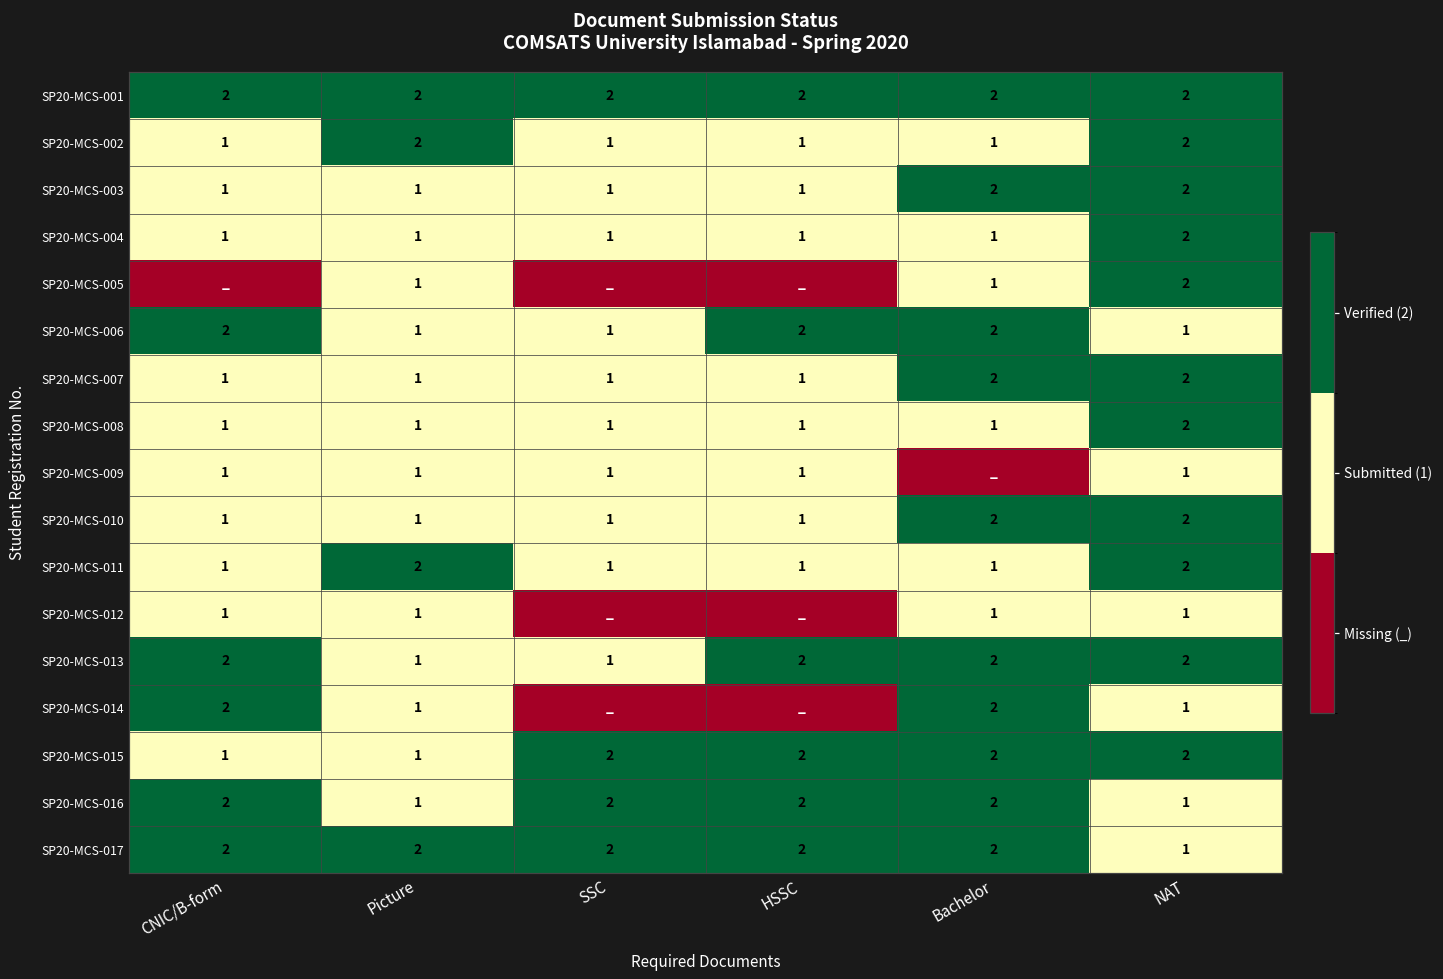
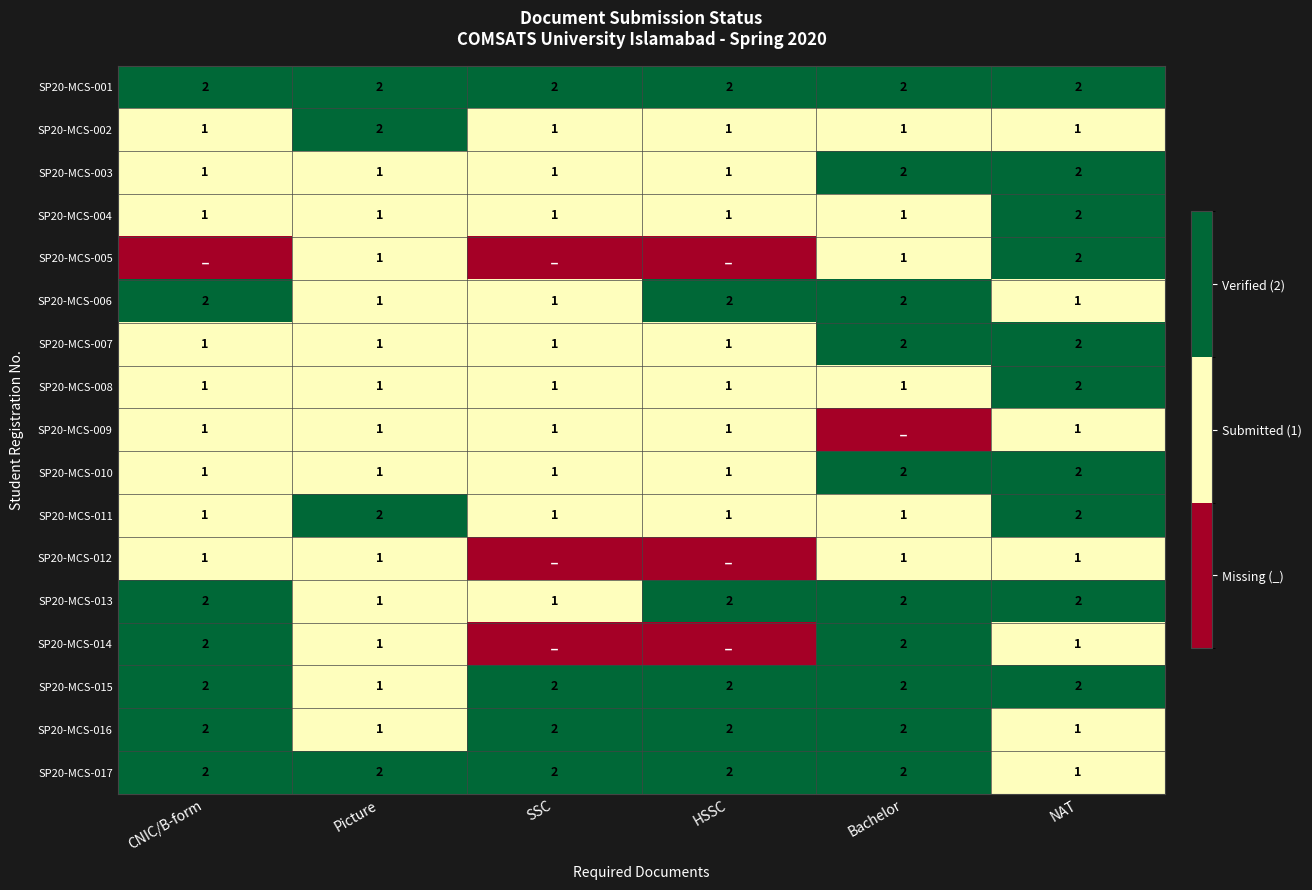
  {
    "SP20-MCS-001": {
      "CNIC/B-form": 2,
      "Picture": 2,
      "SSC": 2,
      "HSSC": 2,
      "Bachelor": 2,
      "NAT": 2
    },
    "SP20-MCS-002": {
      "CNIC/B-form": 1,
      "Picture": 2,
      "SSC": 1,
      "HSSC": 1,
      "Bachelor": 1,
-     "NAT": 2
+     "NAT": 1
    },
    "SP20-MCS-003": {
      "CNIC/B-form": 1,
      "Picture": 1,
      "SSC": 1,
      "HSSC": 1,
      "Bachelor": 2,
      "NAT": 2
    },
    "SP20-MCS-004": {
      "CNIC/B-form": 1,
      "Picture": 1,
      "SSC": 1,
      "HSSC": 1,
      "Bachelor": 1,
      "NAT": 2
    },
    "SP20-MCS-005": {
      "Picture": 1,
      "Bachelor": 1,
      "NAT": 2
    },
    "SP20-MCS-006": {
      "CNIC/B-form": 2,
      "Picture": 1,
      "SSC": 1,
      "HSSC": 2,
      "Bachelor": 2,
      "NAT": 1
    },
    "SP20-MCS-007": {
      "CNIC/B-form": 1,
      "Picture": 1,
      "SSC": 1,
      "HSSC": 1,
      "Bachelor": 2,
      "NAT": 2
    },
    "SP20-MCS-008": {
      "CNIC/B-form": 1,
      "Picture": 1,
      "SSC": 1,
      "HSSC": 1,
      "Bachelor": 1,
      "NAT": 2
    },
    "SP20-MCS-009": {
      "CNIC/B-form": 1,
      "Picture": 1,
      "SSC": 1,
      "HSSC": 1,
      "NAT": 1
    },
    "SP20-MCS-010": {
      "CNIC/B-form": 1,
      "Picture": 1,
      "SSC": 1,
      "HSSC": 1,
      "Bachelor": 2,
      "NAT": 2
    },
    "SP20-MCS-011": {
      "CNIC/B-form": 1,
      "Picture": 2,
      "SSC": 1,
      "HSSC": 1,
      "Bachelor": 1,
      "NAT": 2
    },
    "SP20-MCS-012": {
      "CNIC/B-form": 1,
      "Picture": 1,
      "Bachelor": 1,
      "NAT": 1
    },
    "SP20-MCS-013": {
      "CNIC/B-form": 2,
      "Picture": 1,
      "SSC": 1,
      "HSSC": 2,
      "Bachelor": 2,
      "NAT": 2
    },
    "SP20-MCS-014": {
      "CNIC/B-form": 2,
      "Picture": 1,
      "Bachelor": 2,
      "NAT": 1
    },
    "SP20-MCS-015": {
-     "CNIC/B-form": 1,
+     "CNIC/B-form": 2,
      "Picture": 1,
      "SSC": 2,
      "HSSC": 2,
      "Bachelor": 2,
      "NAT": 2
    },
    "SP20-MCS-016": {
      "CNIC/B-form": 2,
      "Picture": 1,
      "SSC": 2,
      "HSSC": 2,
      "Bachelor": 2,
      "NAT": 1
    },
    "SP20-MCS-017": {
      "CNIC/B-form": 2,
      "Picture": 2,
      "SSC": 2,
      "HSSC": 2,
      "Bachelor": 2,
      "NAT": 1
    }
  }
